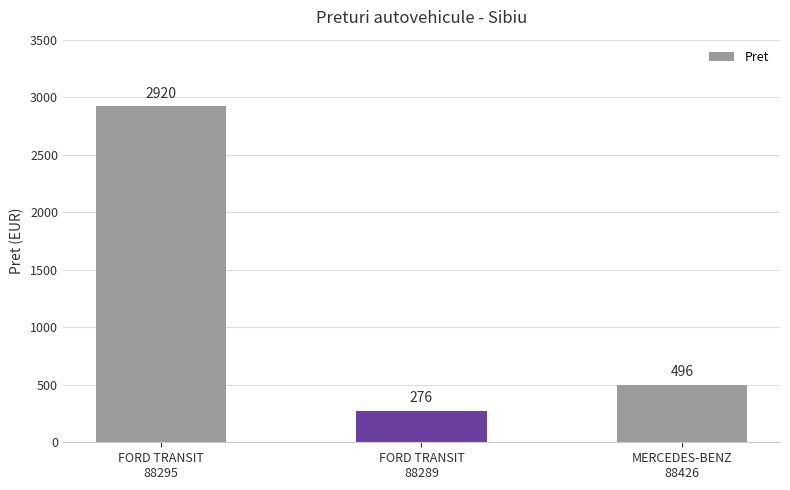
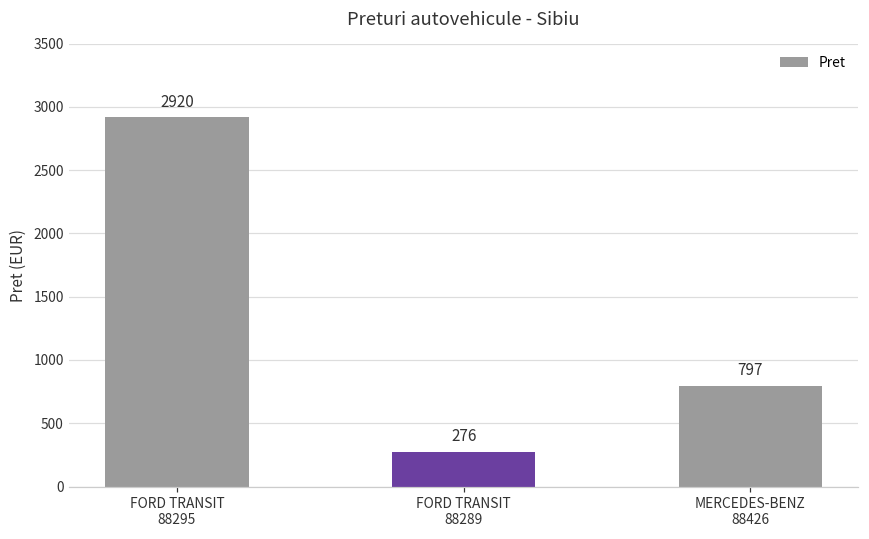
  {
    "FORD TRANSIT 88295": 2920,
    "FORD TRANSIT 88289": 276,
-   "MERCEDES-BENZ 88426": 496
+   "MERCEDES-BENZ 88426": 797
  }
